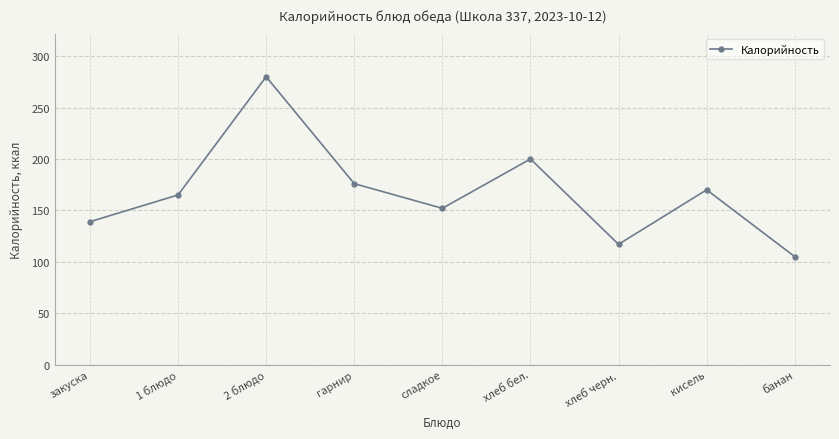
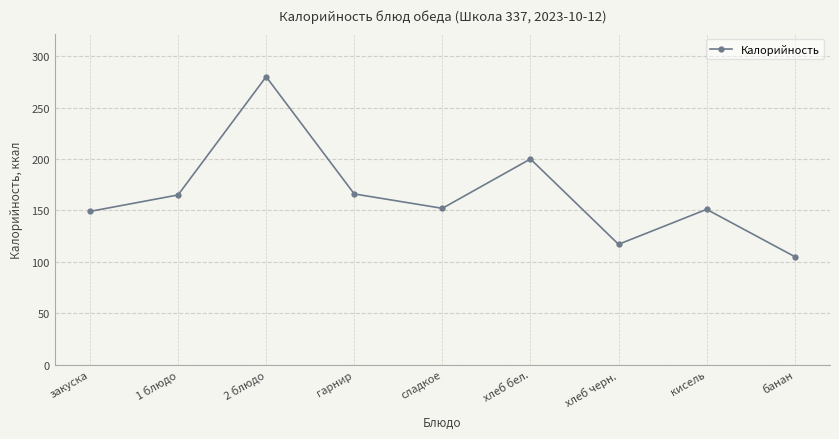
  {
-   "закуска": 139,
+   "закуска": 149,
    "1 блюдо": 165,
    "2 блюдо": 280,
-   "гарнир": 176,
+   "гарнир": 166,
    "сладкое": 152,
    "хлеб бел.": 200,
    "хлеб черн.": 117,
-   "кисель": 170,
+   "кисель": 151,
    "банан": 105
  }
